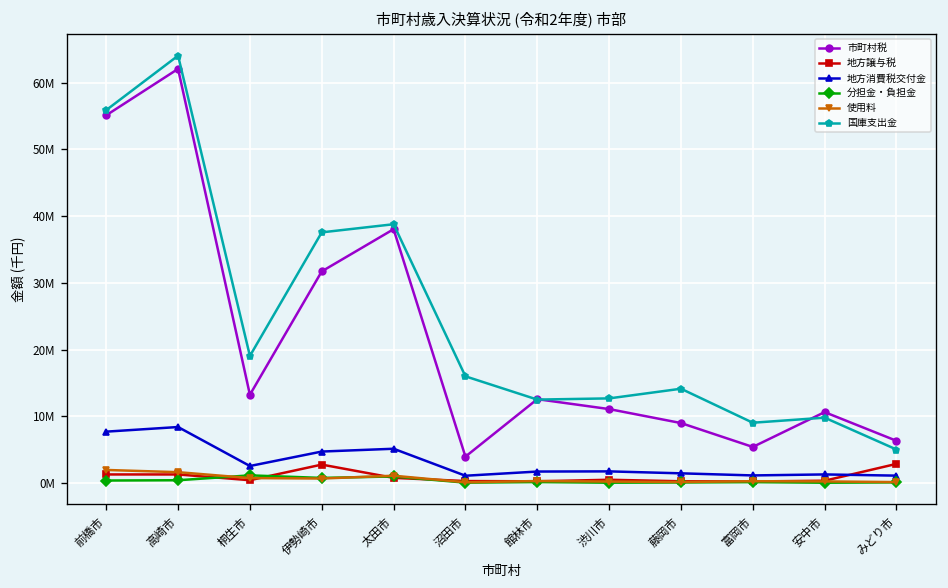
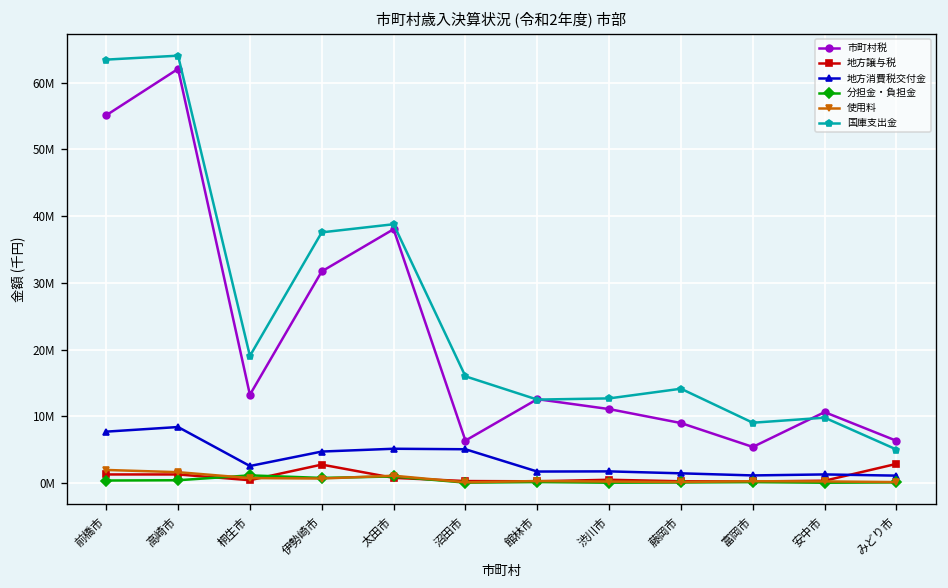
  {
    "市町村税": {
      "前橋市": 55000000,
      "高崎市": 62000000,
      "桐生市": 13000000,
      "伊勢崎市": 32000000,
      "太田市": 38000000,
-     "沼田市": 4000000,
+     "沼田市": 6000000,
      "渋川市": 11000000,
      "藤岡市": 9000000,
      "富岡市": 5000000,
      "安中市": 11000000,
      "みどり市": 6000000
    },
    "地方譲与税": {
      "前橋市": 1000000,
      "伊勢崎市": 3000000,
      "みどり市": 3000000
    },
    "地方消費税交付金": {
      "前橋市": 8000000,
      "高崎市": 8000000,
      "桐生市": 3000000,
      "伊勢崎市": 5000000,
      "太田市": 5000000,
-     "沼田市": 1000000,
+     "沼田市": 5000000,
      "館林市": 2000000,
      "渋川市": 2000000,
      "藤岡市": 1000000,
      "富岡市": 1000000,
      "安中市": 1000000,
      "みどり市": 1000000
    },
    "分担金・負担金": {
      "前橋市": 0,
      "高崎市": 0
    },
    "使用料": {
      "前橋市": 2000000
    },
    "国庫支出金": {
-     "前橋市": 56000000,
+     "前橋市": 63000000,
      "高崎市": 64000000,
      "桐生市": 19000000,
      "伊勢崎市": 38000000,
      "太田市": 39000000,
      "沼田市": 16000000,
      "渋川市": 13000000,
      "藤岡市": 14000000,
      "富岡市": 9000000,
      "安中市": 10000000,
      "みどり市": 5000000
    }
  }
